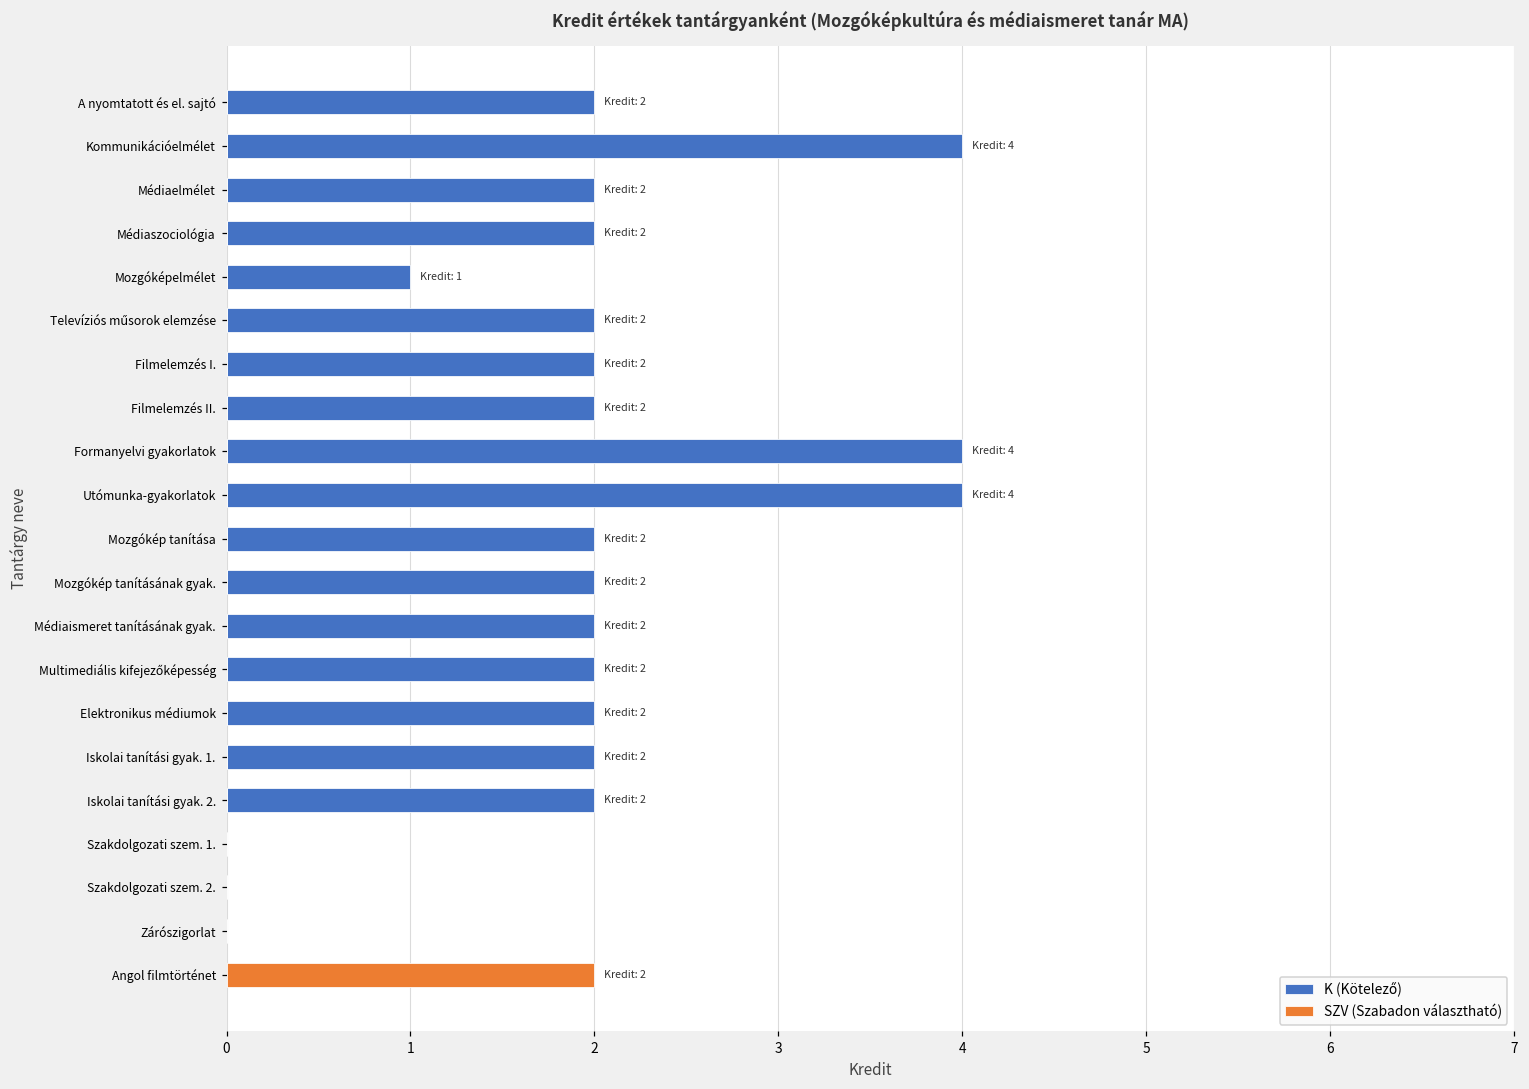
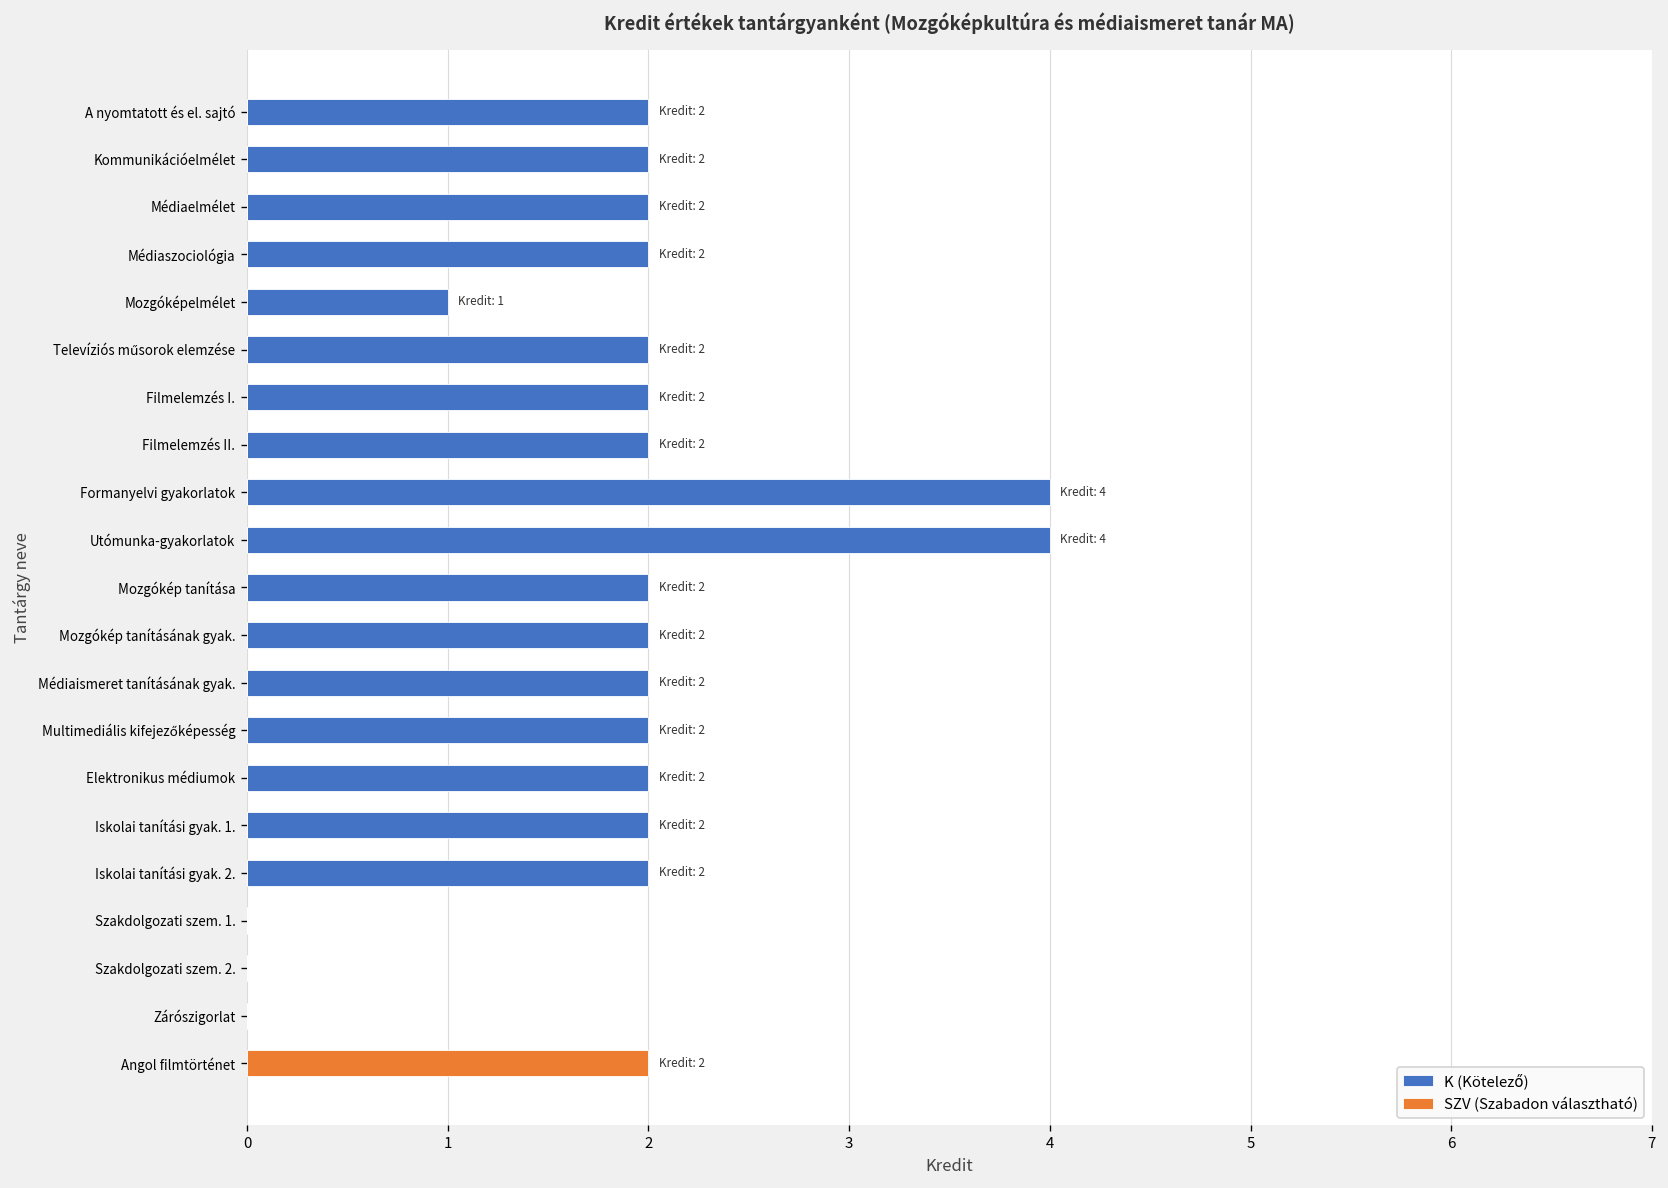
  {
    "K (Kötelező)": {
      "A nyomtatott és el. sajtó": 2,
-     "Kommunikációelmélet": 4,
+     "Kommunikációelmélet": 2,
      "Médiaelmélet": 2,
      "Médiaszociológia": 2,
      "Mozgóképelmélet": 1,
      "Televíziós műsorok elemzése": 2,
      "Filmelemzés I.": 2,
      "Filmelemzés II.": 2,
      "Formanyelvi gyakorlatok": 4,
      "Utómunka-gyakorlatok": 4,
      "Mozgókép tanítása": 2,
      "Mozgókép tanításának gyak.": 2,
      "Médiaismeret tanításának gyak.": 2,
      "Multimediális kifejezőképesség": 2,
      "Elektronikus médiumok": 2,
      "Iskolai tanítási gyak. 1.": 2,
      "Iskolai tanítási gyak. 2.": 2
    },
    "SZV (Szabadon választható)": {
      "Angol filmtörténet": 2
    }
  }
